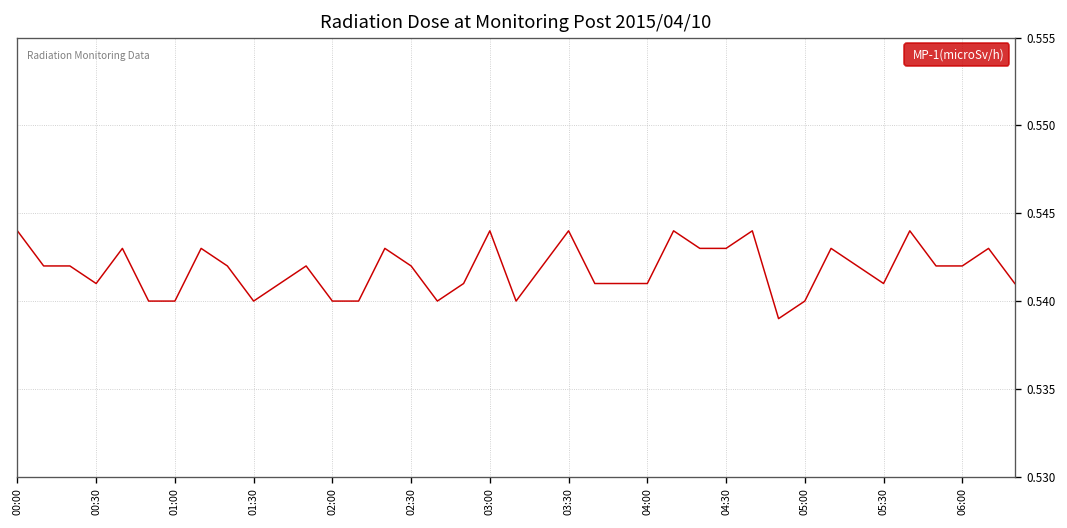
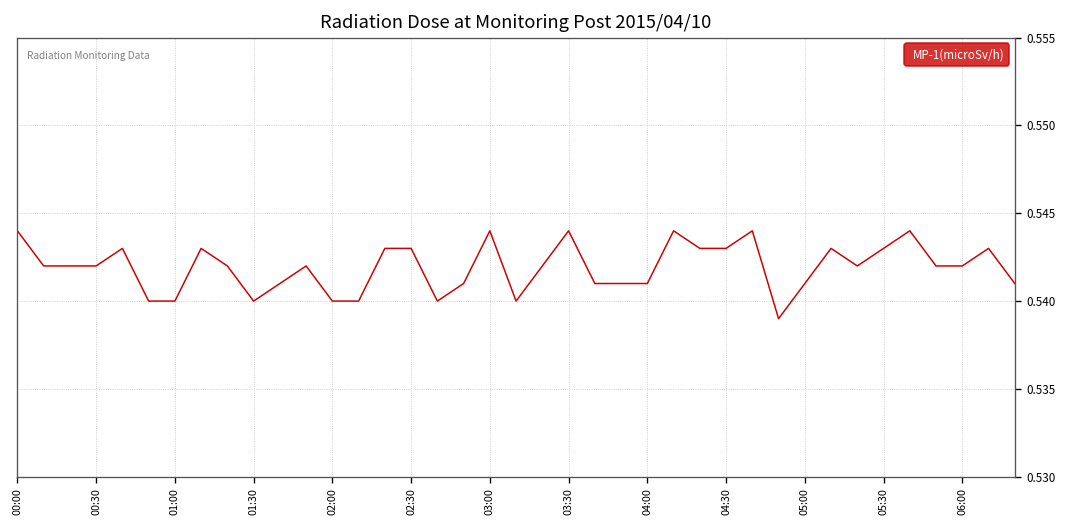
  {
    "00:00": 0.544,
-   "00:30": 0.541,
+   "00:30": 0.542,
    "01:00": 0.540,
    "01:30": 0.540,
    "02:00": 0.540,
-   "02:30": 0.542,
+   "02:30": 0.543,
    "03:00": 0.544,
    "03:30": 0.544,
    "04:00": 0.541,
    "04:30": 0.543,
-   "05:00": 0.540,
-   "05:30": 0.541,
+   "05:00": 0.541,
+   "05:30": 0.543,
    "06:00": 0.542
  }
